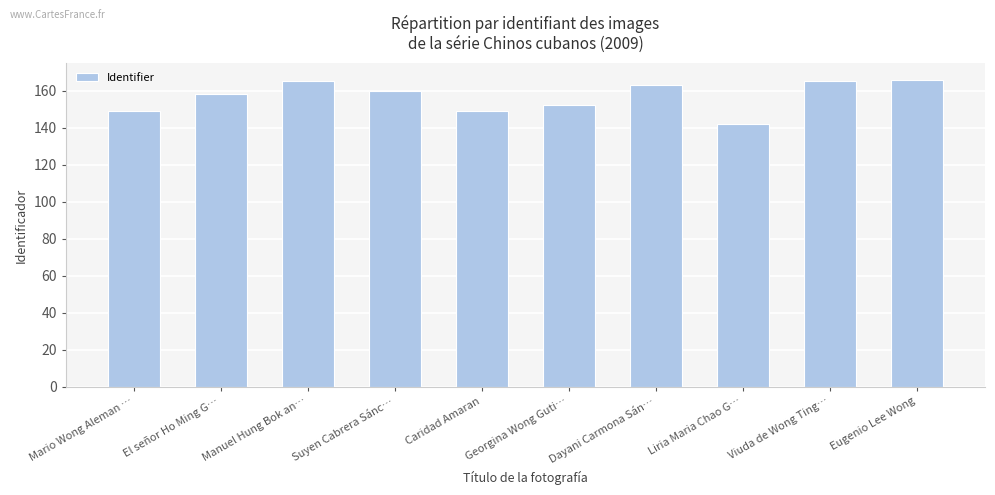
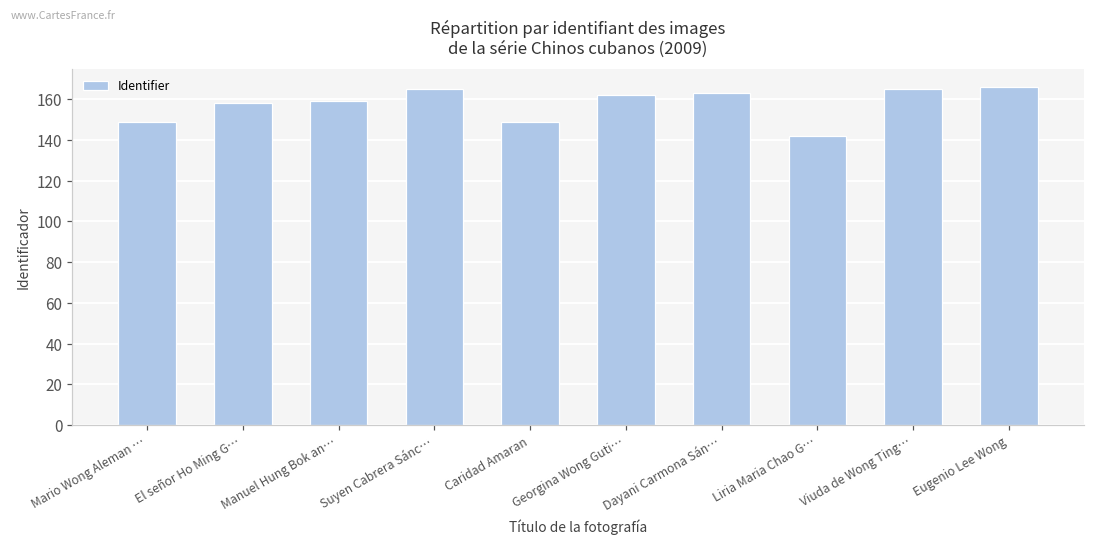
  {
    "Mario Wong Aleman …": 149,
    "El señor Ho Ming G…": 158,
-   "Manuel Hung Bok an…": 165,
-   "Suyen Cabrera Sánc…": 160,
+   "Manuel Hung Bok an…": 159,
+   "Suyen Cabrera Sánc…": 165,
    "Caridad Amaran": 149,
-   "Georgina Wong Guti…": 152,
+   "Georgina Wong Guti…": 162,
    "Dayani Carmona Sán…": 163,
    "Liria Maria Chao G…": 142,
    "Viuda de Wong Ting…": 165,
    "Eugenio Lee Wong": 166
  }
